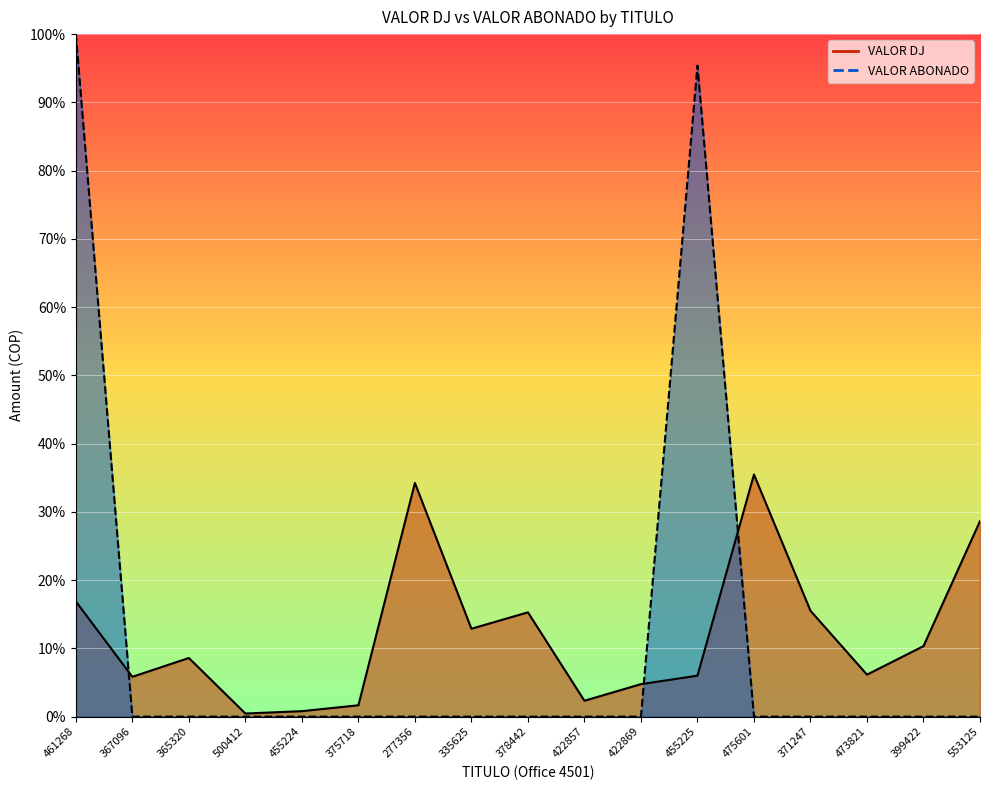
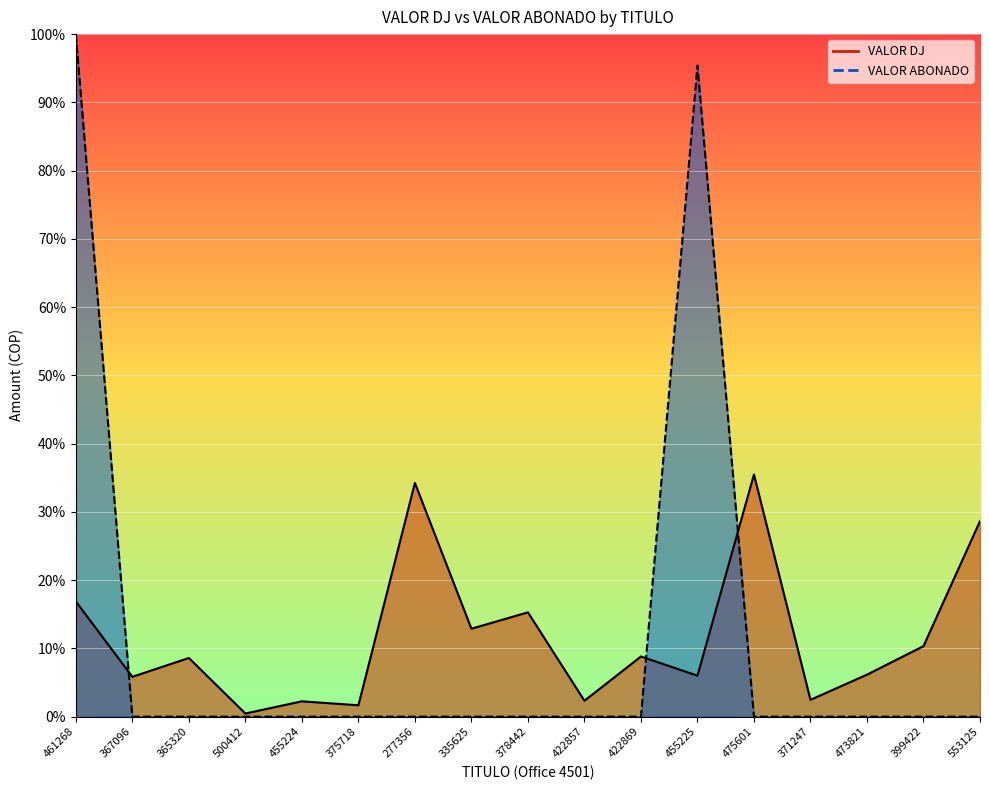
  {
    "VALOR DJ": {
      "461268": "17%",
      "367096": "6%",
      "365320": "9%",
      "500412": "0%",
-     "455224": "1%",
+     "455224": "2%",
      "375718": "2%",
      "277356": "34%",
      "335625": "13%",
      "378442": "15%",
      "422857": "2%",
-     "422869": "5%",
+     "422869": "9%",
      "455225": "6%",
      "475601": "35%",
-     "371247": "16%",
+     "371247": "2%",
      "473821": "6%",
      "399422": "10%",
      "553125": "29%"
    },
    "VALOR ABONADO": {
      "461268": "100%",
      "367096": "0%",
      "365320": "0%",
      "500412": "0%",
      "455224": "0%",
      "375718": "0%",
      "277356": "0%",
      "335625": "0%",
      "378442": "0%",
      "422857": "0%",
      "422869": "0%",
      "455225": "95%",
      "475601": "0%",
      "371247": "0%",
      "473821": "0%",
      "399422": "0%",
      "553125": "0%"
    }
  }
